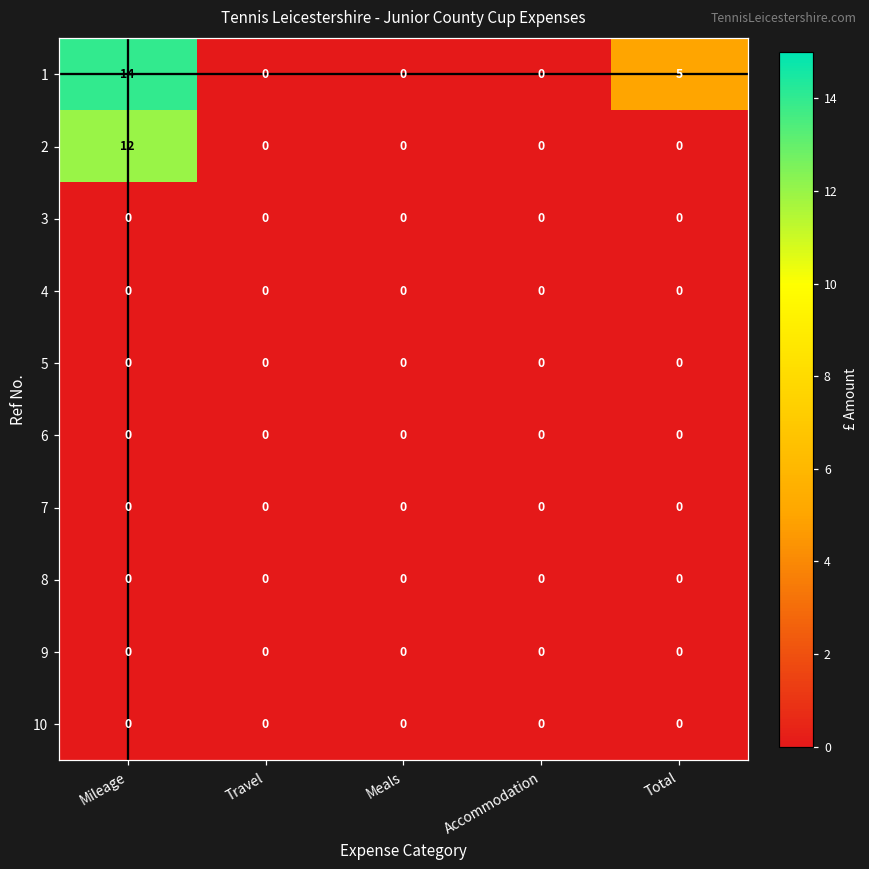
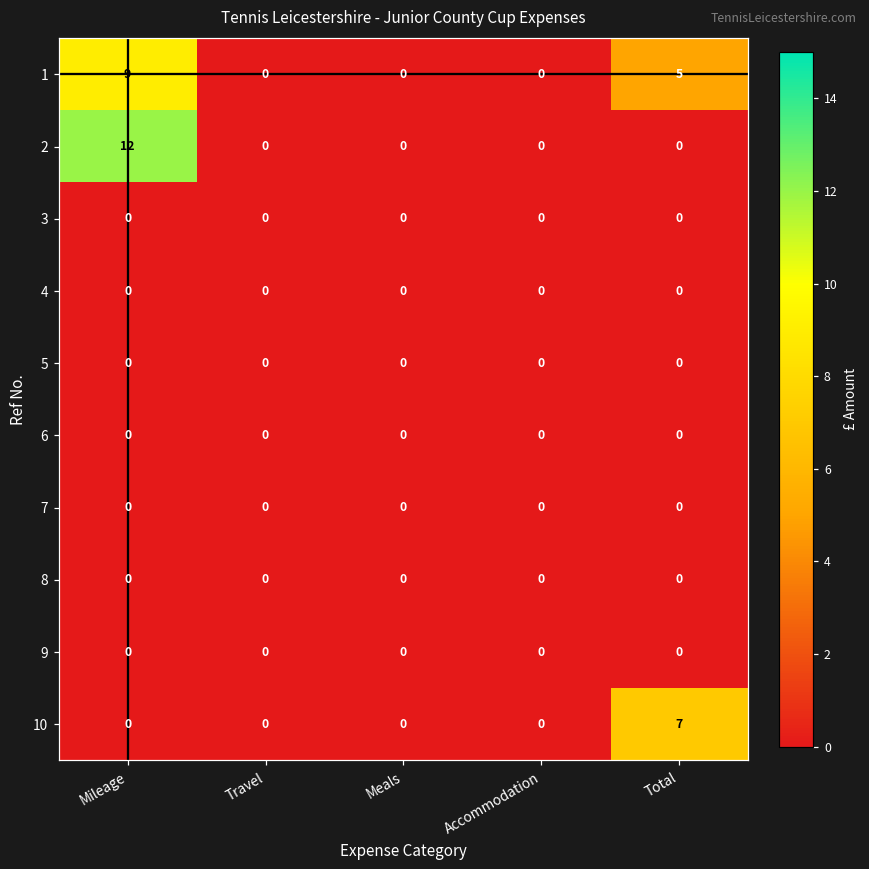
  {
    "1": {
-     "Mileage": 14,
+     "Mileage": 9,
      "Travel": 0,
      "Meals": 0,
      "Accommodation": 0,
      "Total": 5
    },
    "2": {
      "Mileage": 12,
      "Travel": 0,
      "Meals": 0,
      "Accommodation": 0,
      "Total": 0
    },
    "3": {
      "Mileage": 0,
      "Travel": 0,
      "Meals": 0,
      "Accommodation": 0,
      "Total": 0
    },
    "4": {
      "Mileage": 0,
      "Travel": 0,
      "Meals": 0,
      "Accommodation": 0,
      "Total": 0
    },
    "5": {
      "Mileage": 0,
      "Travel": 0,
      "Meals": 0,
      "Accommodation": 0,
      "Total": 0
    },
    "6": {
      "Mileage": 0,
      "Travel": 0,
      "Meals": 0,
      "Accommodation": 0,
      "Total": 0
    },
    "7": {
      "Mileage": 0,
      "Travel": 0,
      "Meals": 0,
      "Accommodation": 0,
      "Total": 0
    },
    "8": {
      "Mileage": 0,
      "Travel": 0,
      "Meals": 0,
      "Accommodation": 0,
      "Total": 0
    },
    "9": {
      "Mileage": 0,
      "Travel": 0,
      "Meals": 0,
      "Accommodation": 0,
      "Total": 0
    },
    "10": {
      "Mileage": 0,
      "Travel": 0,
      "Meals": 0,
      "Accommodation": 0,
-     "Total": 0
+     "Total": 7
    }
  }
